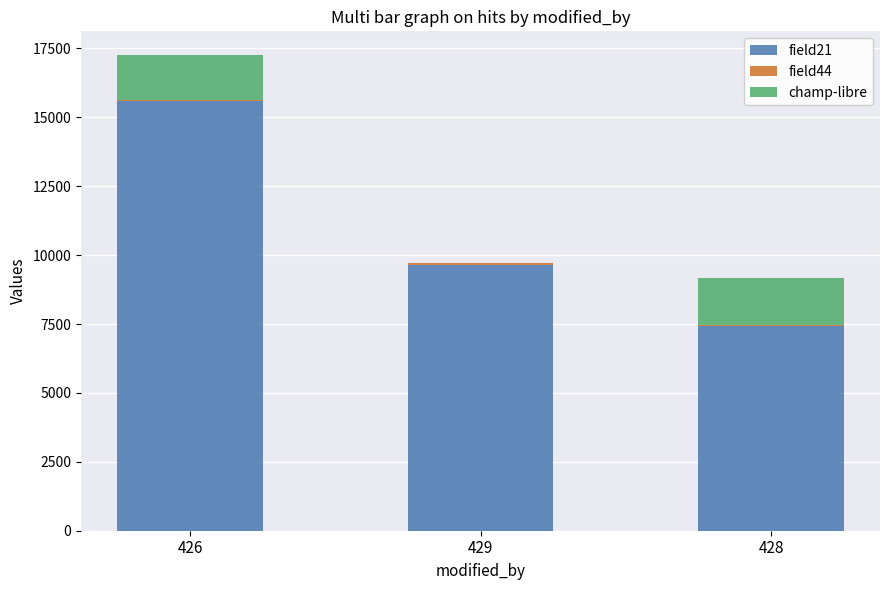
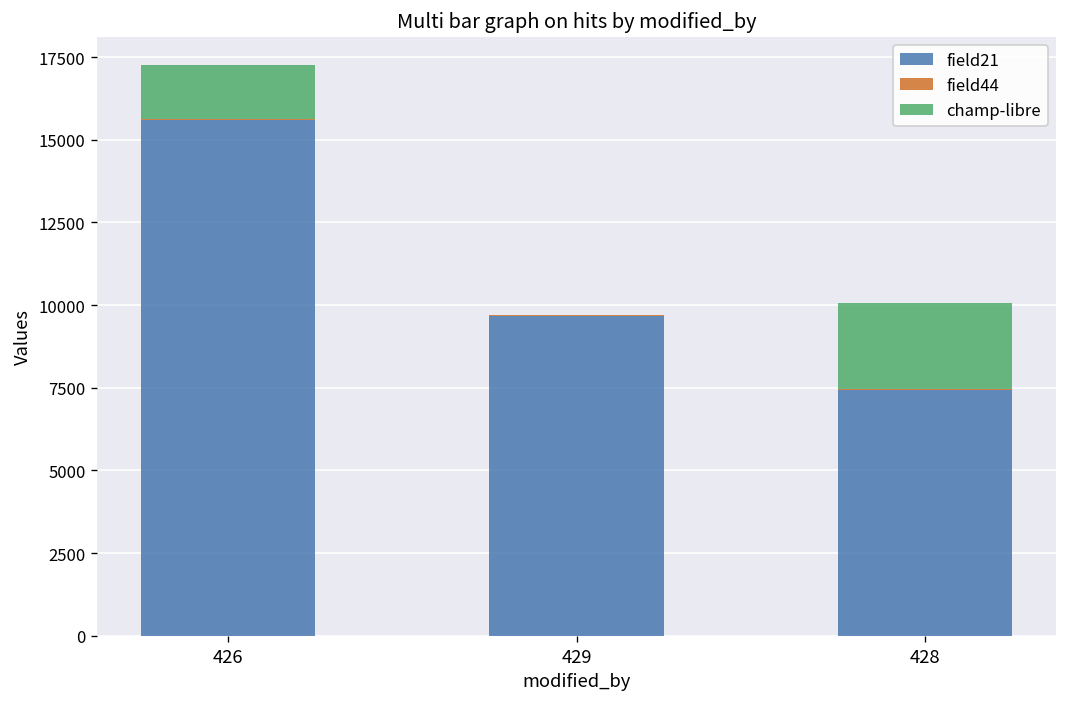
  {
    "field21": {
      "426": 15600,
      "429": 9700,
      "428": 7400
    },
    "champ-libre": {
      "426": 1600,
      "429": 0,
-     "428": 1700
+     "428": 2600
    }
  }
